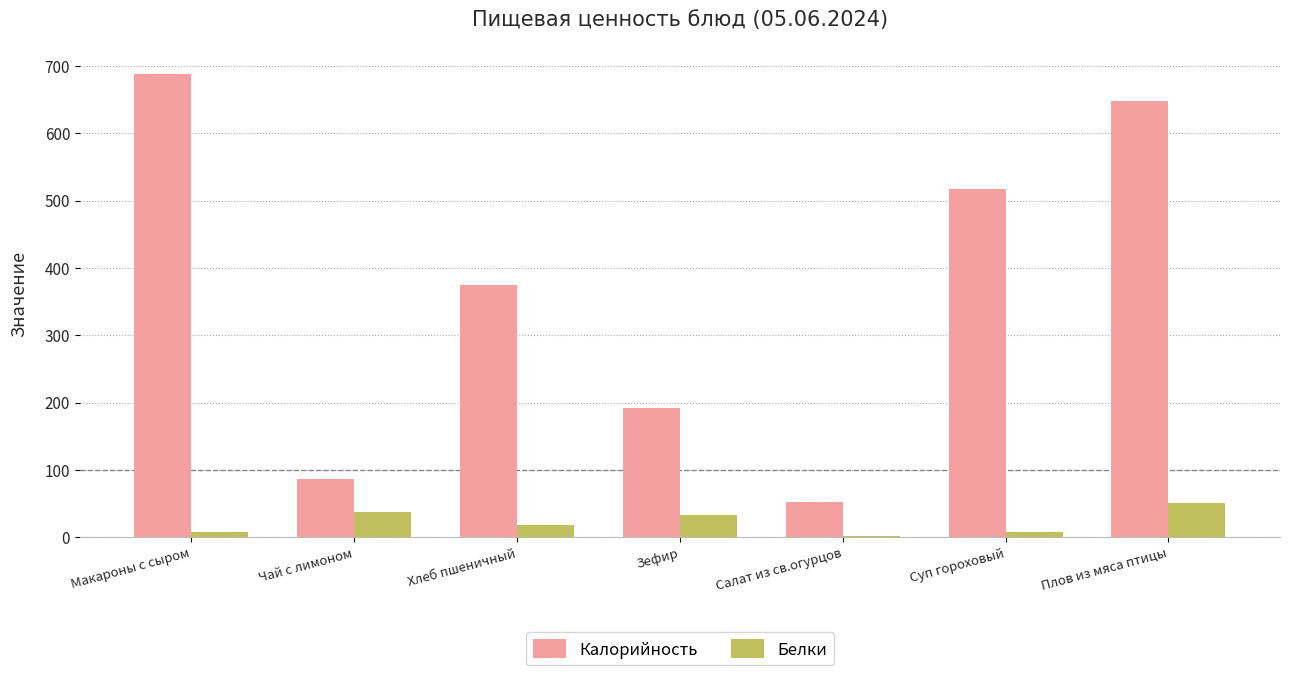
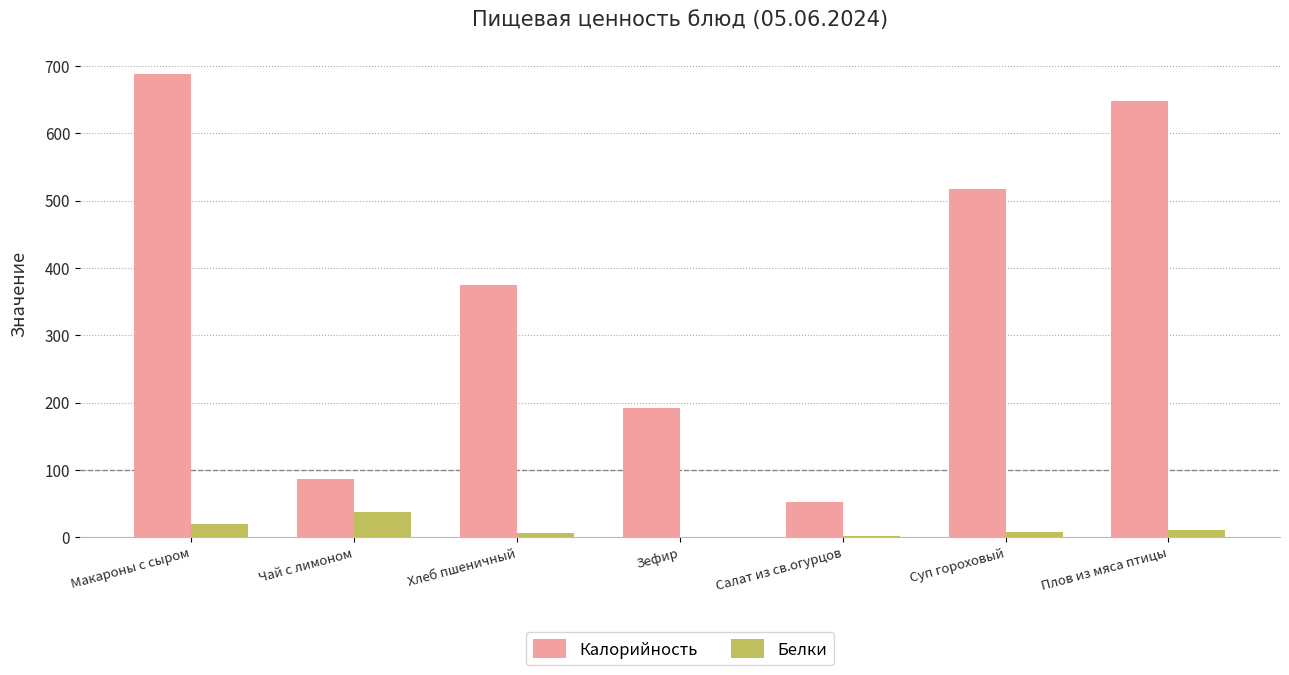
  {
    "Калорийность": {
      "Макароны с сыром": 690,
      "Чай с лимоном": 90,
      "Хлеб пшеничный": 380,
      "Зефир": 190,
      "Салат из св.огурцов": 50,
      "Суп гороховый": 520,
      "Плов из мяса птицы": 650
    },
    "Белки": {
-     "Макароны с сыром": 10,
+     "Макароны с сыром": 20,
      "Чай с лимоном": 40,
-     "Хлеб пшеничный": 20,
-     "Зефир": 30,
+     "Хлеб пшеничный": 10,
+     "Зефир": 0,
      "Суп гороховый": 10,
-     "Плов из мяса птицы": 50
+     "Плов из мяса птицы": 10
    }
  }
